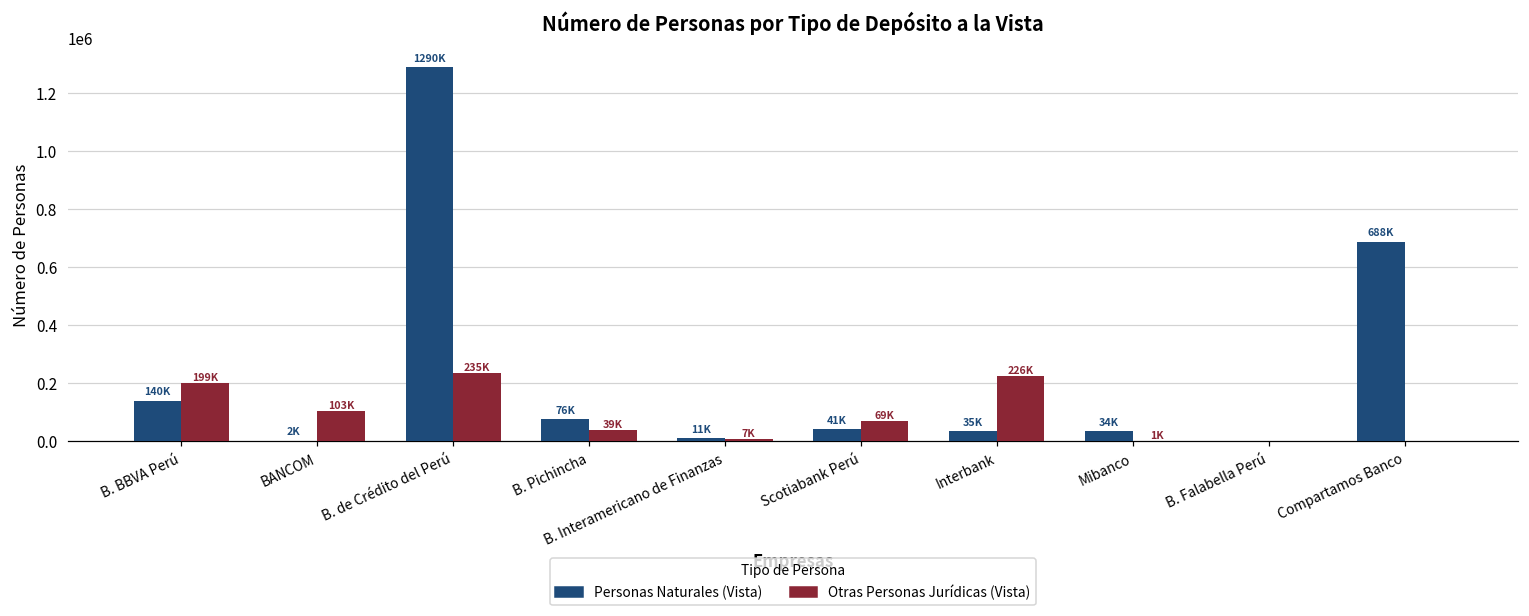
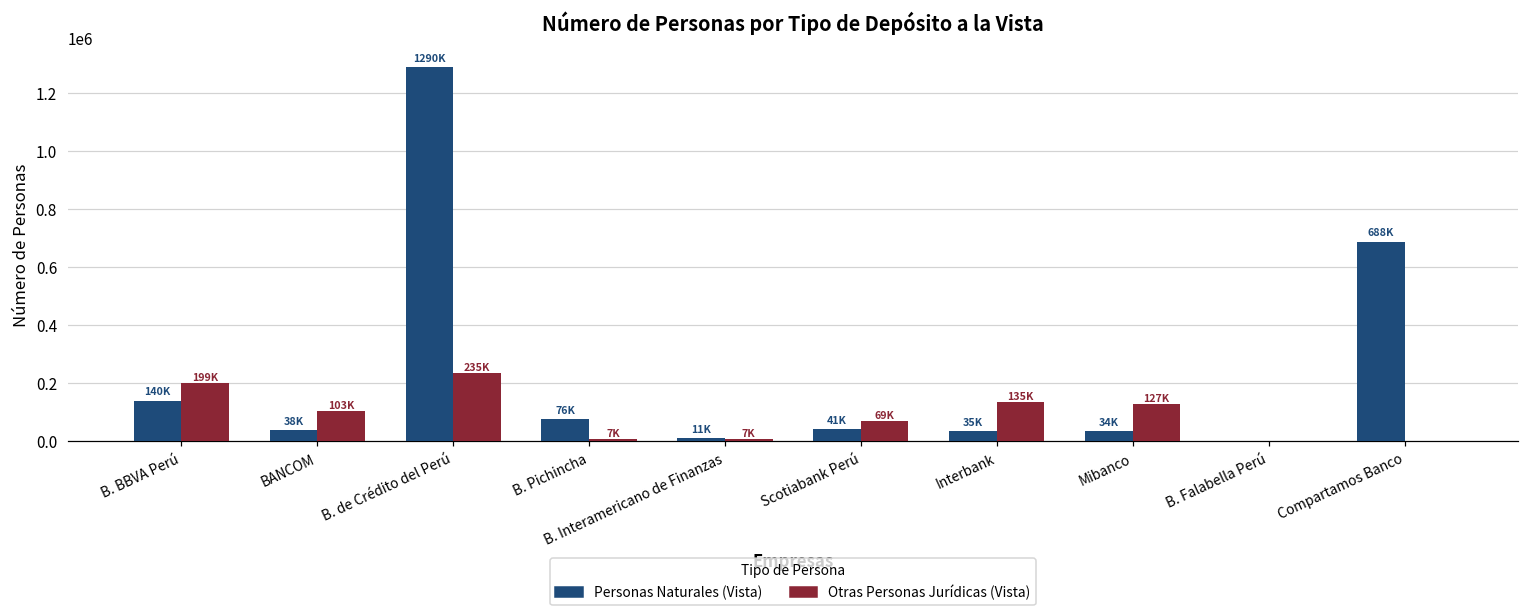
  {
    "Personas Naturales (Vista)": {
      "B. BBVA Perú": "140K",
-     "BANCOM": "2K",
+     "BANCOM": "38K",
      "B. de Crédito del Perú": "1290K",
      "B. Pichincha": "76K",
      "B. Interamericano de Finanzas": "11K",
      "Scotiabank Perú": "41K",
      "Interbank": "35K",
      "Mibanco": "34K",
      "Compartamos Banco": "688K"
    },
    "Otras Personas Jurídicas (Vista)": {
      "B. BBVA Perú": "199K",
      "BANCOM": "103K",
      "B. de Crédito del Perú": "235K",
-     "B. Pichincha": "39K",
+     "B. Pichincha": "7K",
      "B. Interamericano de Finanzas": "7K",
      "Scotiabank Perú": "69K",
-     "Interbank": "226K",
-     "Mibanco": "1K"
+     "Interbank": "135K",
+     "Mibanco": "127K"
    }
  }
